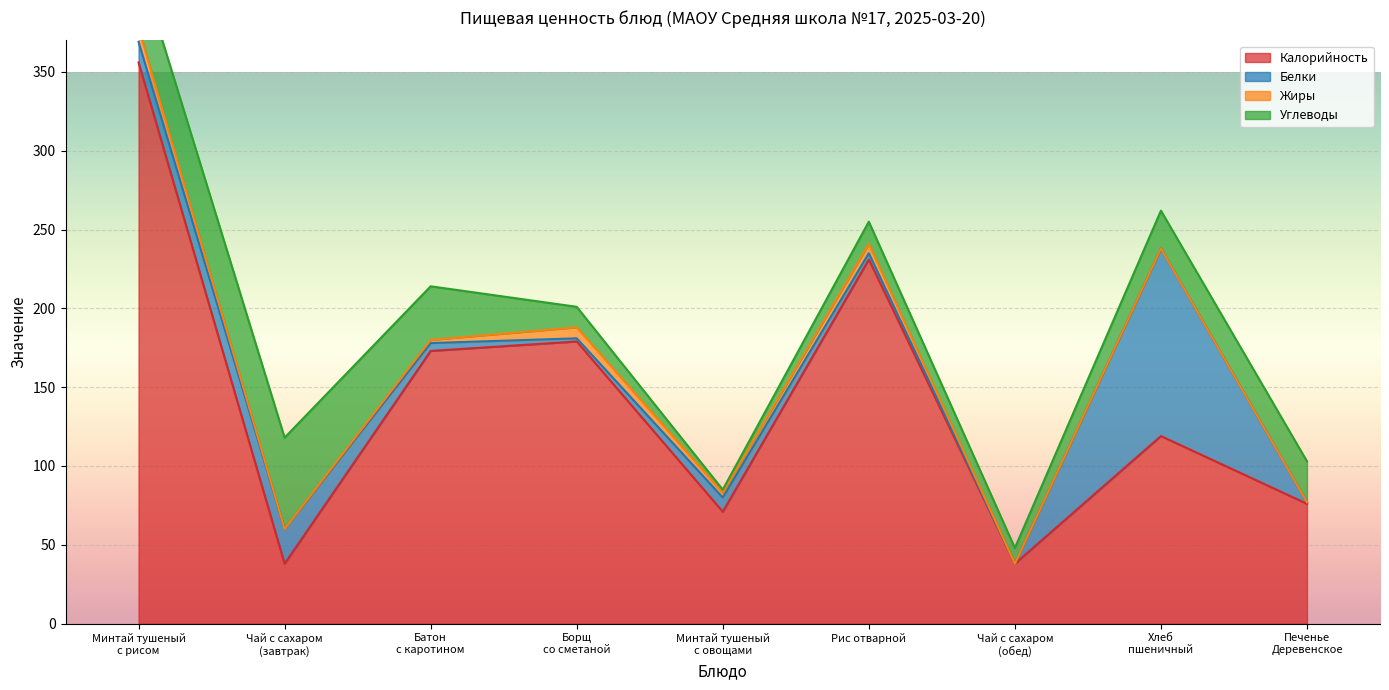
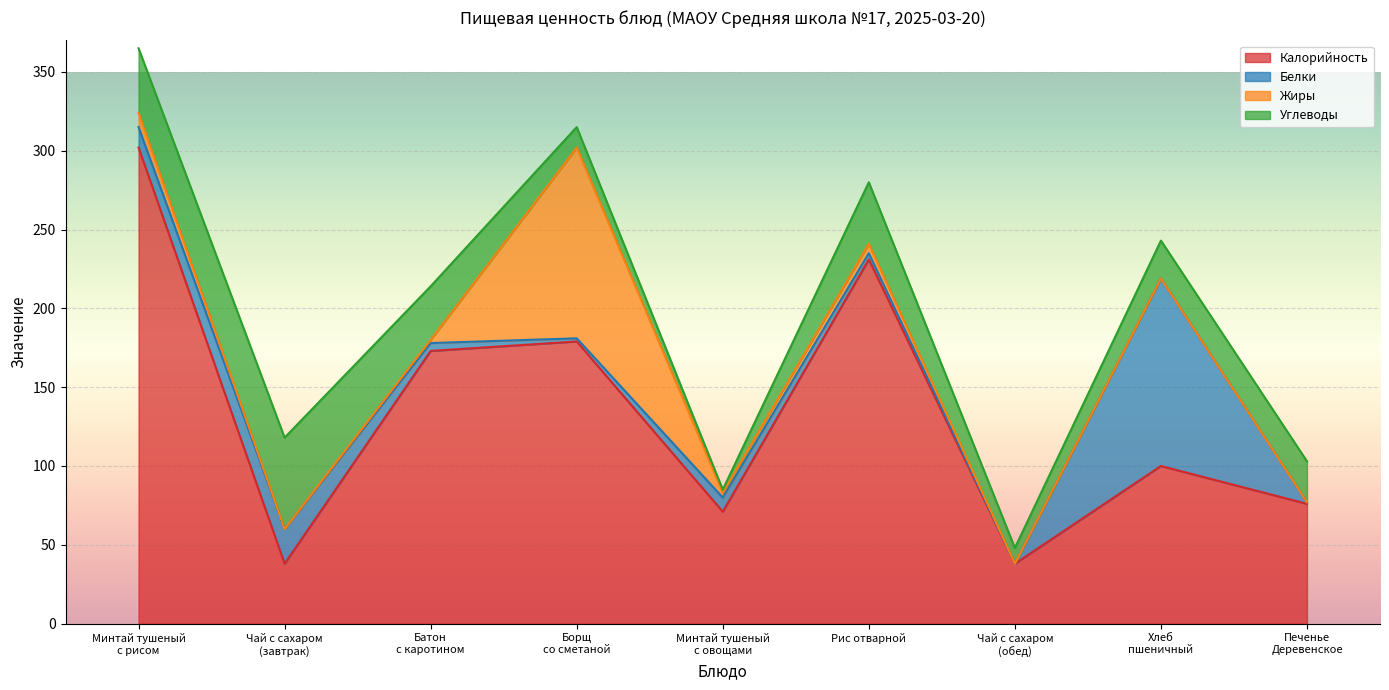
  {
    "Калорийность": {
-     "Минтай тушеный с рисом": 356,
+     "Минтай тушеный с рисом": 302,
      "Чай с сахаром (завтрак)": 38,
      "Батон с каротином": 173,
      "Борщ со сметаной": 179,
      "Минтай тушеный с овощами": 71,
      "Рис отварной": 231,
-     "Хлеб пшеничный": 119
+     "Хлеб пшеничный": 100
    },
    "Белки": {
      "Минтай тушеный с рисом": 13,
      "Батон с каротином": 5,
      "Борщ со сметаной": 2,
      "Минтай тушеный с овощами": 9,
      "Рис отварной": 4
    },
    "Жиры": {
      "Батон с каротином": 2,
-     "Борщ со сметаной": 7,
+     "Борщ со сметаной": 121,
      "Минтай тушеный с овощами": 3,
      "Рис отварной": 6
    },
    "Углеводы": {
      "Чай с сахаром (завтрак)": 58,
      "Батон с каротином": 34,
      "Борщ со сметаной": 13,
      "Минтай тушеный с овощами": 2,
-     "Рис отварной": 14,
+     "Рис отварной": 39,
      "Чай с сахаром (обед)": 10,
      "Хлеб пшеничный": 24,
      "Печенье Деревенское": 26
    }
  }
